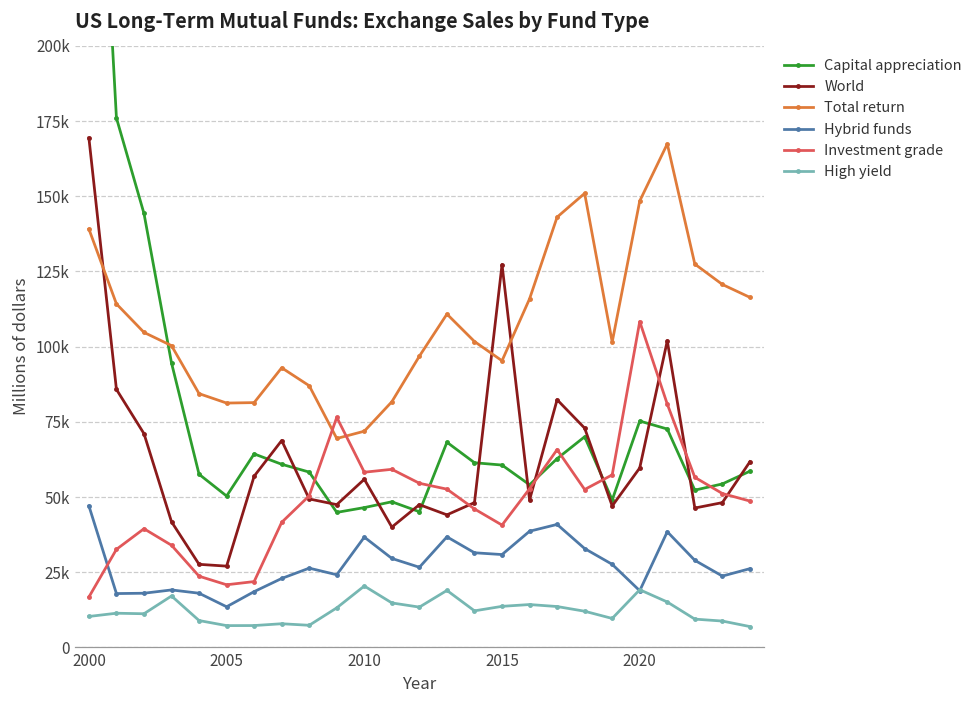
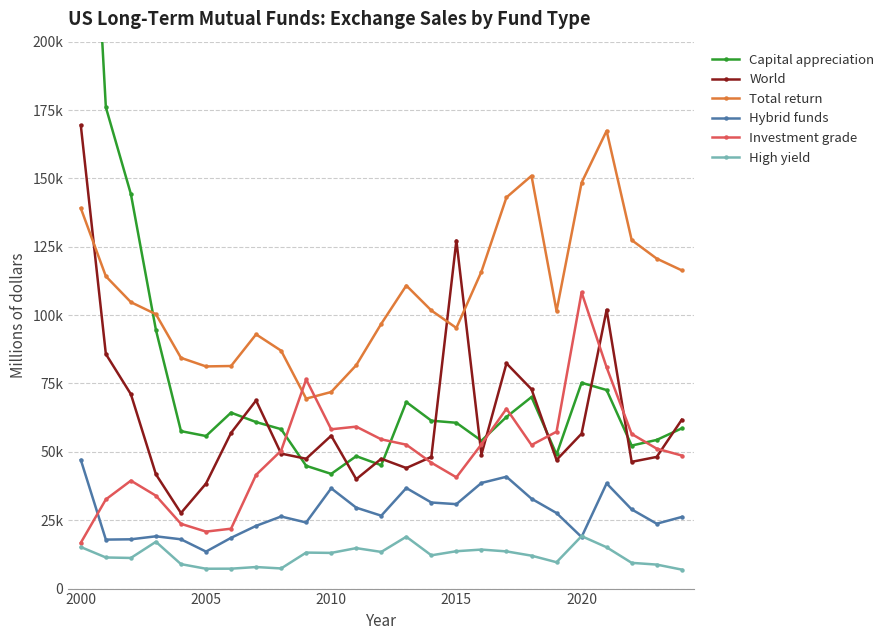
  {
    "Capital appreciation": {
-     "2005": 50000,
-     "2010": 46000,
+     "2005": 56000,
+     "2010": 42000,
      "2015": 61000,
      "2020": 75000
    },
    "World": {
      "2000": 169000,
-     "2005": 27000,
+     "2005": 38000,
      "2010": 56000,
      "2015": 127000,
-     "2020": 60000
+     "2020": 57000
    },
    "Hybrid funds": {
      "2000": 47000,
      "2005": 14000,
      "2010": 37000,
      "2015": 31000
    },
    "High yield": {
-     "2000": 10000,
+     "2000": 15000,
      "2005": 7000,
-     "2010": 20000,
+     "2010": 13000,
      "2015": 14000
    }
  }
